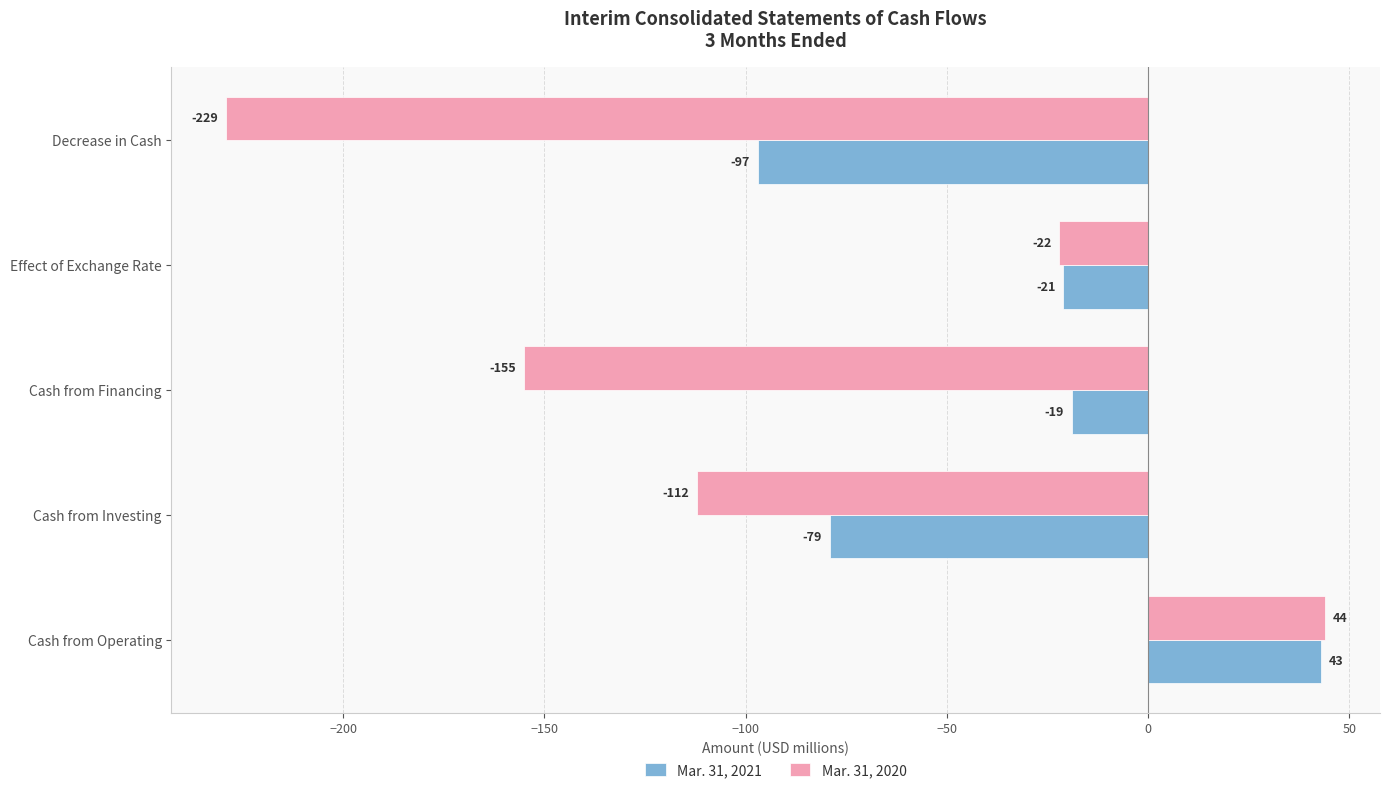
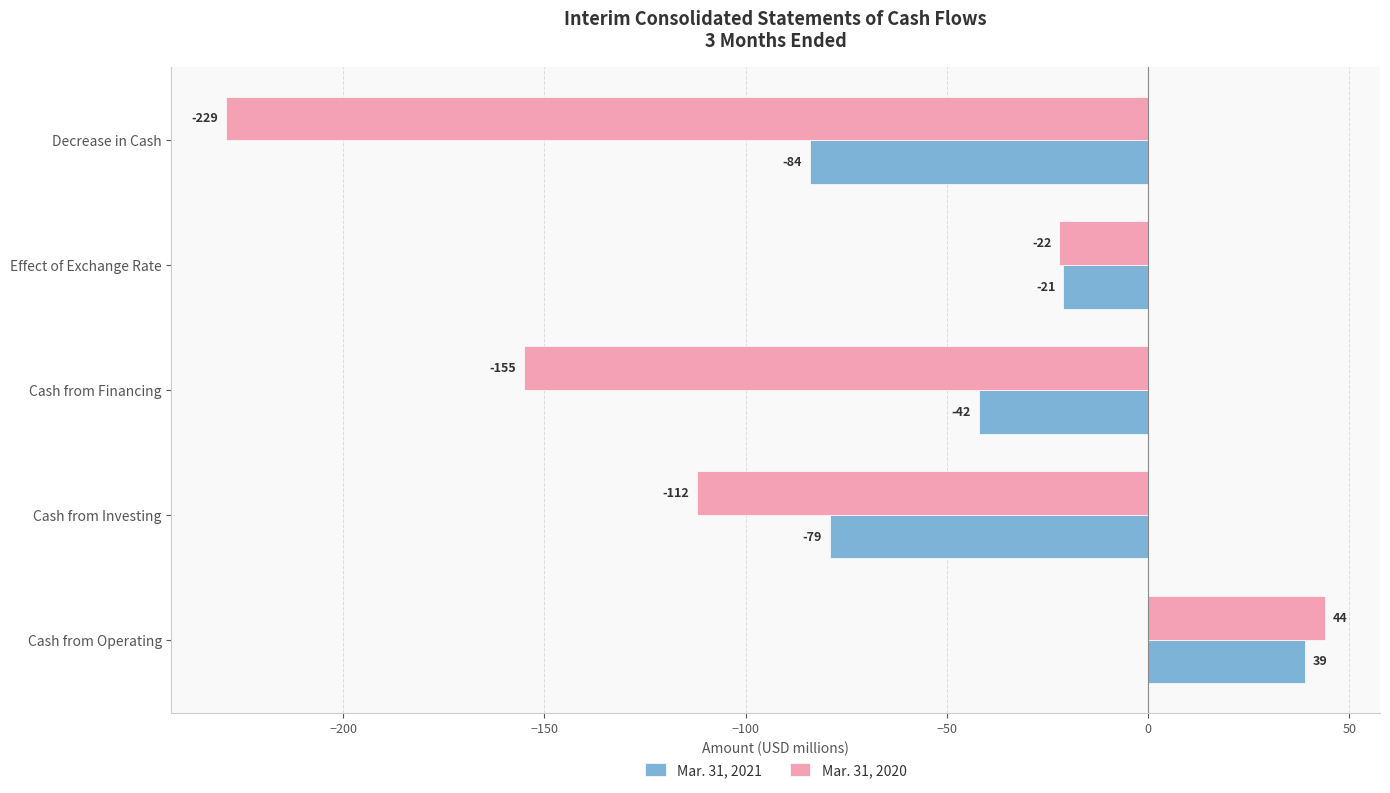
  {
    "Mar. 31, 2021": {
-     "Decrease in Cash": -97,
+     "Decrease in Cash": -84,
      "Effect of Exchange Rate": -21,
-     "Cash from Financing": -19,
+     "Cash from Financing": -42,
      "Cash from Investing": -79,
-     "Cash from Operating": 43
+     "Cash from Operating": 39
    },
    "Mar. 31, 2020": {
      "Decrease in Cash": -229,
      "Effect of Exchange Rate": -22,
      "Cash from Financing": -155,
      "Cash from Investing": -112,
      "Cash from Operating": 44
    }
  }
